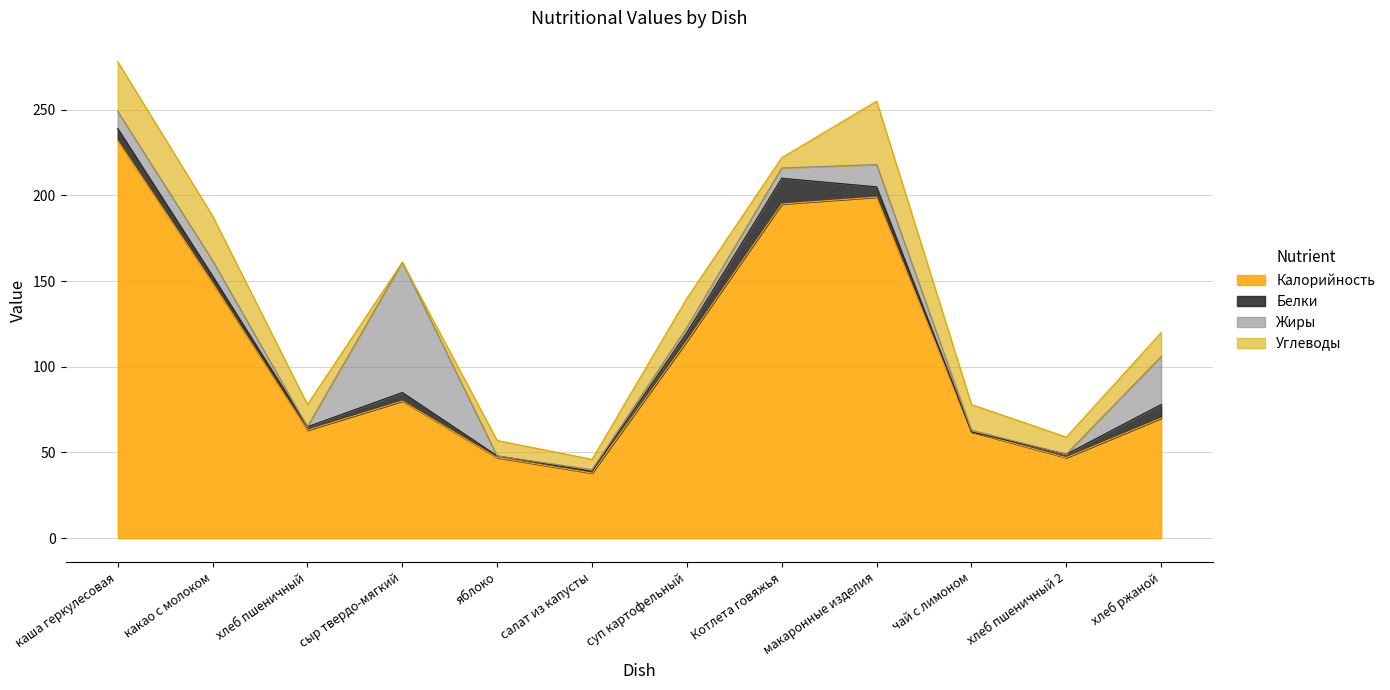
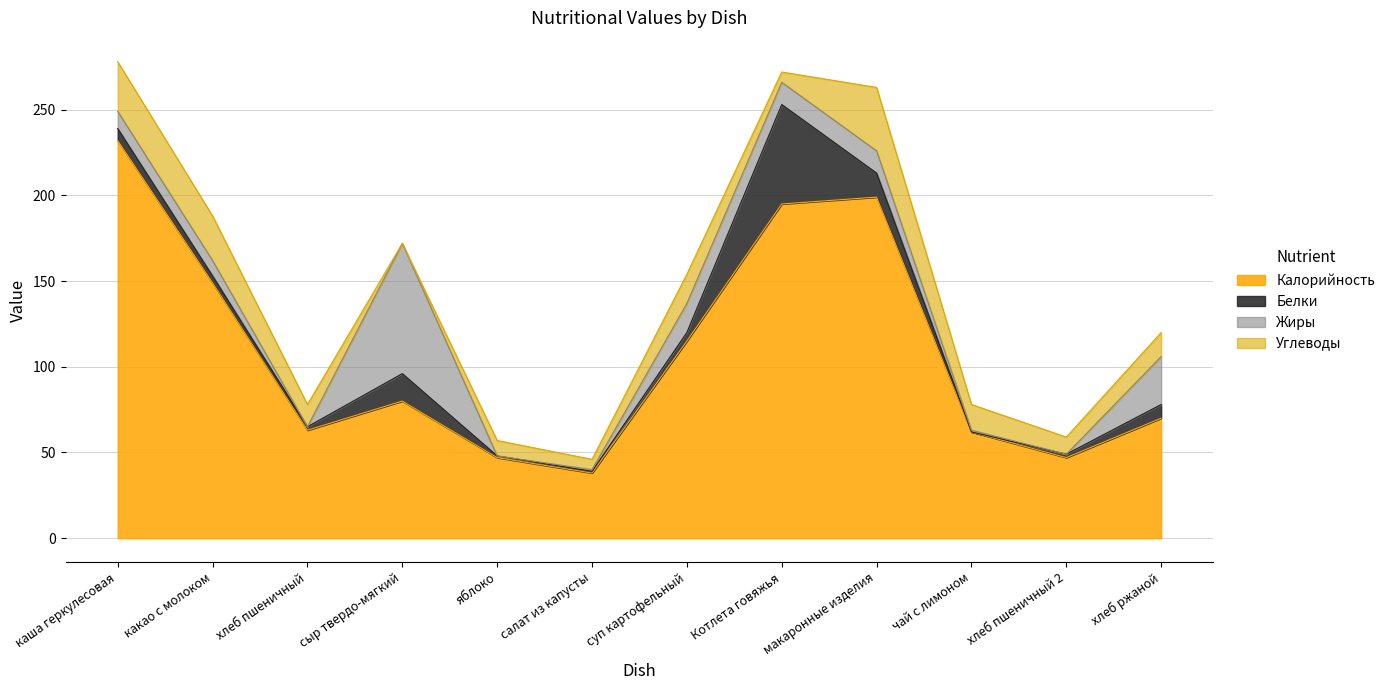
  {
    "Белки": {
      "каша геркулесовая": 7,
      "какао с молоком": 4,
-     "сыр твердо-мягкий": 5,
+     "сыр твердо-мягкий": 16,
      "суп картофельный": 5,
-     "Котлета говяжья": 15,
-     "макаронные изделия": 6,
+     "Котлета говяжья": 58,
+     "макаронные изделия": 14,
      "хлеб ржаной": 8
    },
    "Жиры": {
      "каша геркулесовая": 10,
      "какао с молоком": 9,
-     "суп картофельный": 3,
-     "Котлета говяжья": 6,
+     "суп картофельный": 17,
+     "Котлета говяжья": 13,
      "макаронные изделия": 13,
      "хлеб ржаной": 28
    }
  }
